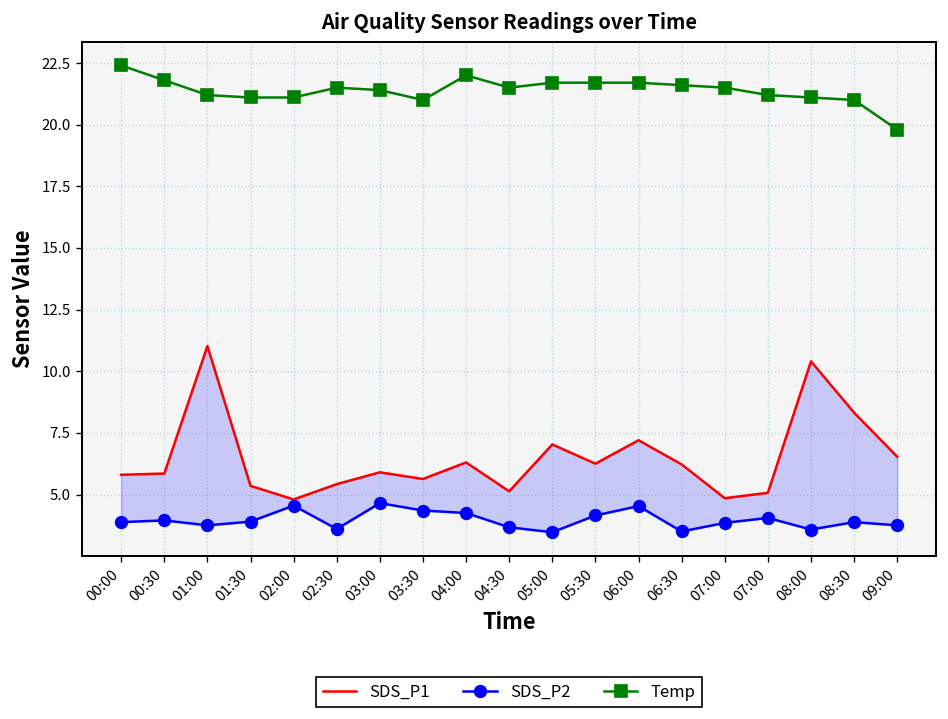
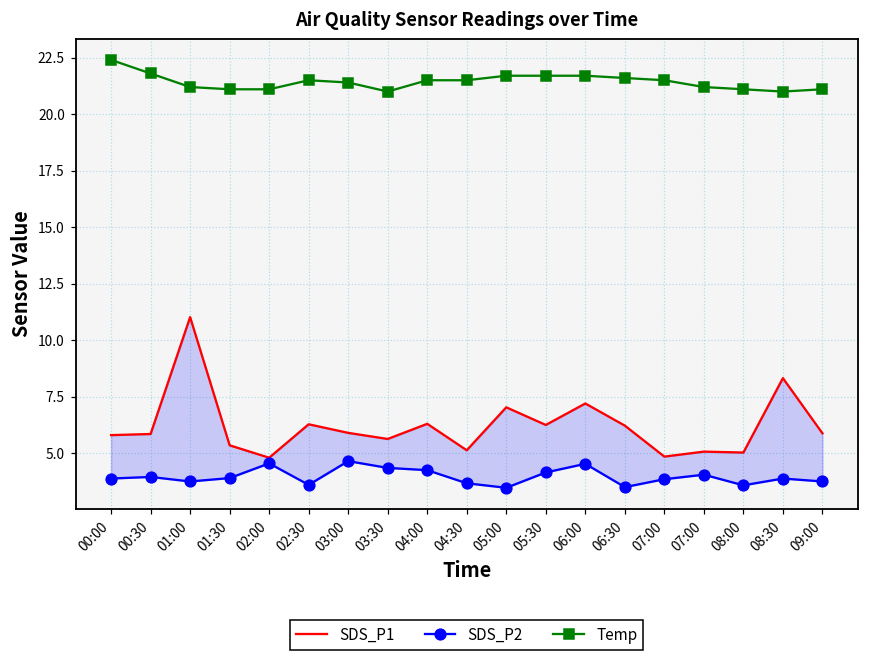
  {
    "SDS_P1": {
      "00:00": 5.8,
      "00:30": 5.9,
      "01:00": 11.0,
      "01:30": 5.4,
      "02:00": 4.8,
-     "02:30": 5.4,
+     "02:30": 6.3,
      "03:00": 5.9,
      "03:30": 5.6,
      "04:00": 6.3,
      "04:30": 5.1,
      "05:00": 7.0,
      "05:30": 6.3,
      "06:00": 7.2,
      "06:30": 6.2,
-     "08:00": 10.4,
+     "08:00": 5.0,
      "08:30": 8.3,
-     "09:00": 6.5
+     "09:00": 5.9
    },
    "SDS_P2": {
      "00:00": 3.9,
      "00:30": 4.0,
      "01:00": 3.8,
      "01:30": 3.9,
      "02:00": 4.6,
      "02:30": 3.6,
      "03:00": 4.7,
      "03:30": 4.4,
      "04:00": 4.3,
      "04:30": 3.7,
      "05:00": 3.5,
      "05:30": 4.2,
      "06:00": 4.5,
      "06:30": 3.5,
      "08:00": 3.6,
      "08:30": 3.9,
      "09:00": 3.8
    },
    "Temp": {
      "00:00": 22.4,
      "00:30": 21.8,
      "01:00": 21.2,
      "01:30": 21.1,
      "02:00": 21.1,
      "02:30": 21.5,
      "03:00": 21.4,
      "03:30": 21.0,
-     "04:00": 22.0,
+     "04:00": 21.5,
      "04:30": 21.5,
      "05:00": 21.7,
      "05:30": 21.7,
      "06:00": 21.7,
      "06:30": 21.6,
      "08:00": 21.1,
      "08:30": 21.0,
-     "09:00": 19.8
+     "09:00": 21.1
    }
  }
